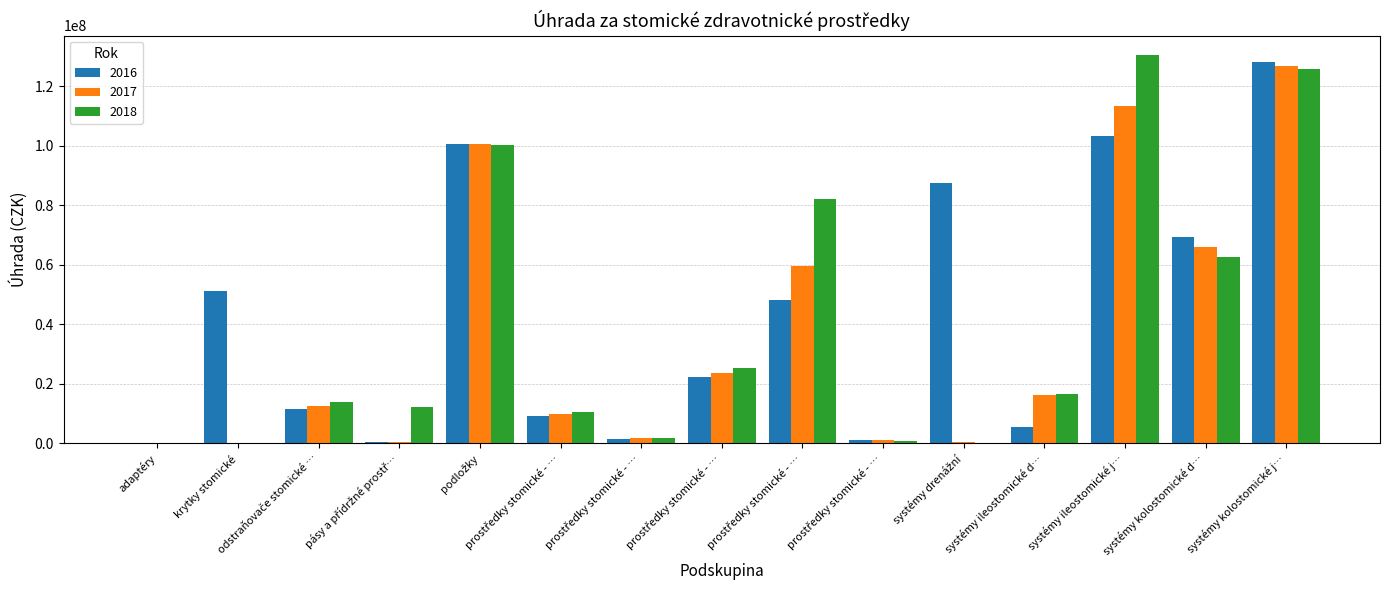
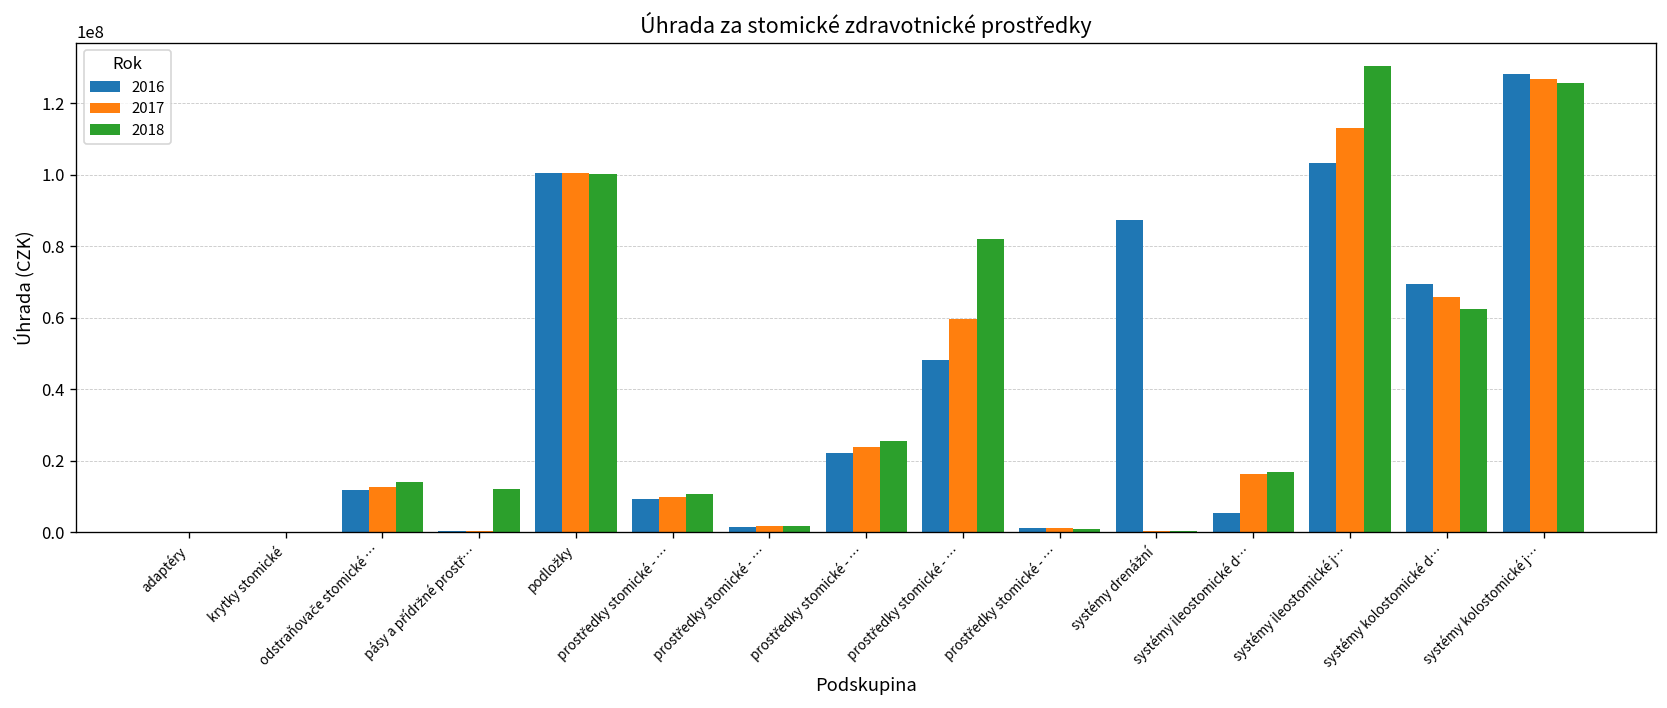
  {
    "2016": {
-     "krytky stomické": 51000000,
+     "krytky stomické": 0,
      "odstraňovače stomické …": 12000000,
      "podložky": 100000000,
      "systémy drenážní": 87000000,
      "systémy ileostomické d…": 5000000,
      "systémy ileostomické j…": 103000000,
      "systémy kolostomické d…": 69000000,
      "systémy kolostomické j…": 128000000
    },
    "2017": {
      "odstraňovače stomické …": 13000000,
      "podložky": 101000000,
      "systémy ileostomické d…": 16000000,
      "systémy ileostomické j…": 113000000,
      "systémy kolostomické d…": 66000000,
      "systémy kolostomické j…": 127000000
    },
    "2018": {
      "odstraňovače stomické …": 14000000,
      "pásy a přídržné prostř…": 12000000,
      "podložky": 100000000,
      "systémy ileostomické d…": 17000000,
      "systémy ileostomické j…": 130000000,
      "systémy kolostomické d…": 63000000,
      "systémy kolostomické j…": 126000000
    }
  }
